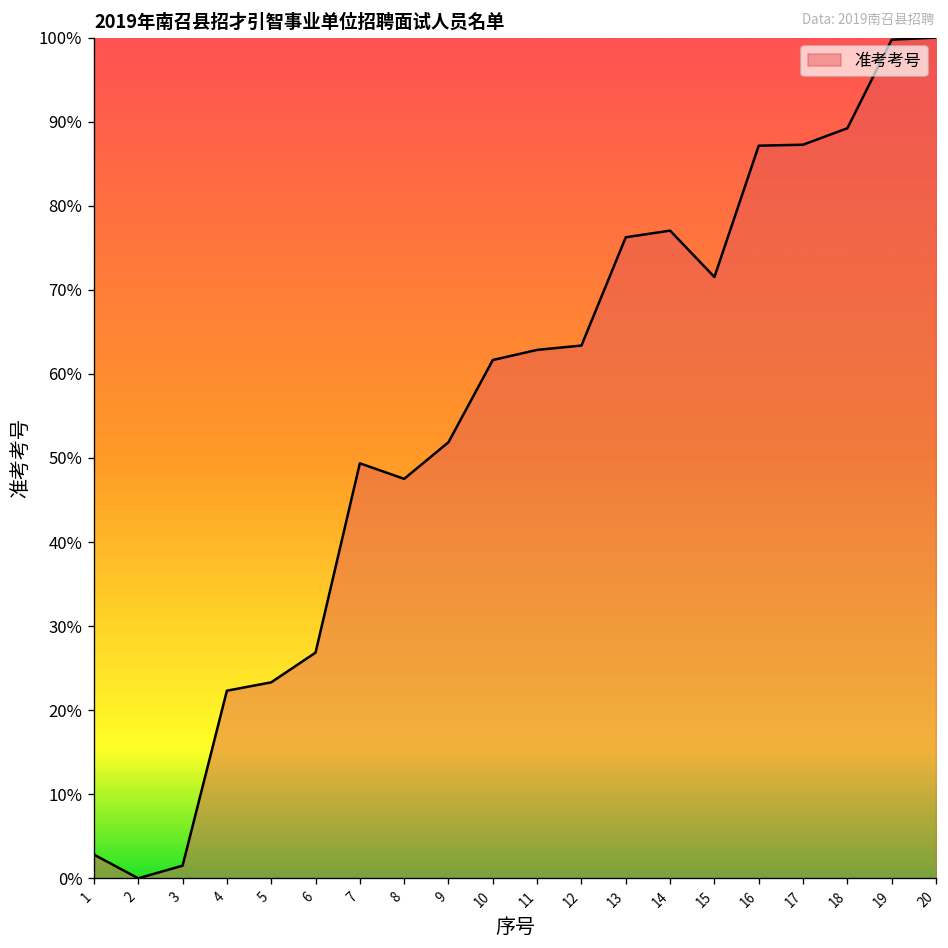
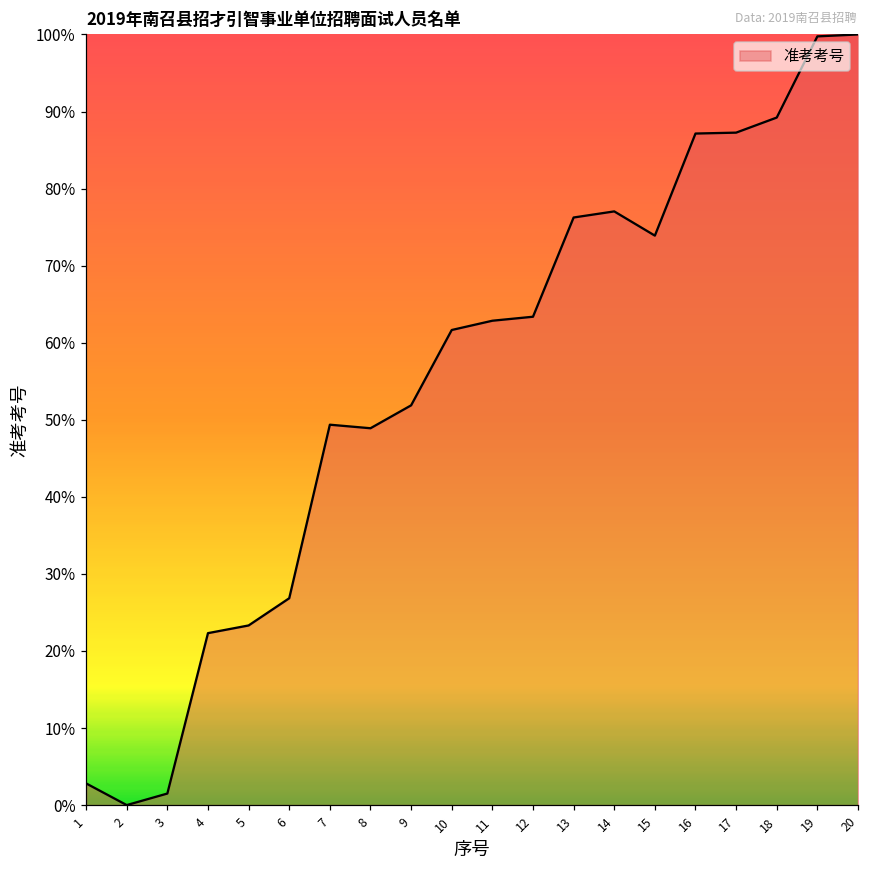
  {
    "1": "3%",
    "2": "0%",
    "3": "1%",
    "4": "22%",
    "5": "23%",
    "6": "27%",
    "7": "49%",
-   "8": "48%",
+   "8": "49%",
    "9": "52%",
    "10": "62%",
    "11": "63%",
    "12": "63%",
    "13": "76%",
    "14": "77%",
-   "15": "72%",
+   "15": "74%",
    "16": "87%",
    "17": "87%",
    "18": "89%",
    "19": "100%",
    "20": "100%"
  }
